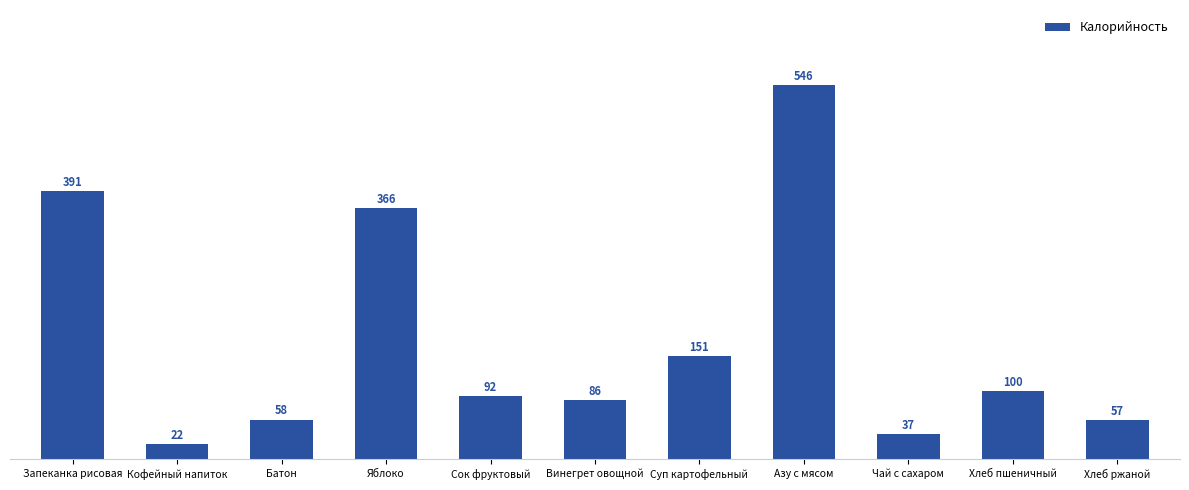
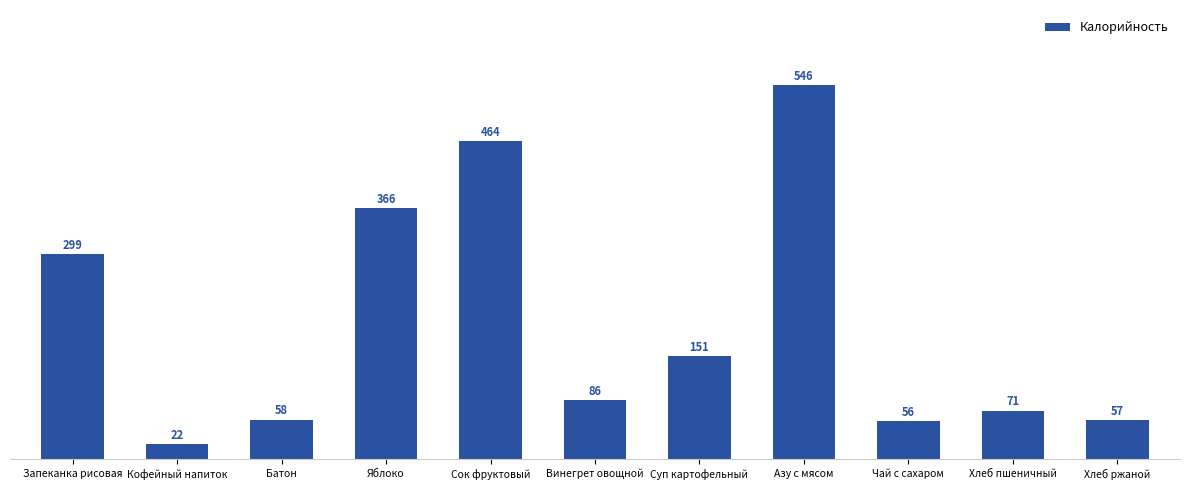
  {
-   "Запеканка рисовая": 391,
+   "Запеканка рисовая": 299,
    "Кофейный напиток": 22,
    "Батон": 58,
    "Яблоко": 366,
-   "Сок фруктовый": 92,
+   "Сок фруктовый": 464,
    "Винегрет овощной": 86,
    "Суп картофельный": 151,
    "Азу с мясом": 546,
-   "Чай с сахаром": 37,
-   "Хлеб пшеничный": 100,
+   "Чай с сахаром": 56,
+   "Хлеб пшеничный": 71,
    "Хлеб ржаной": 57
  }
